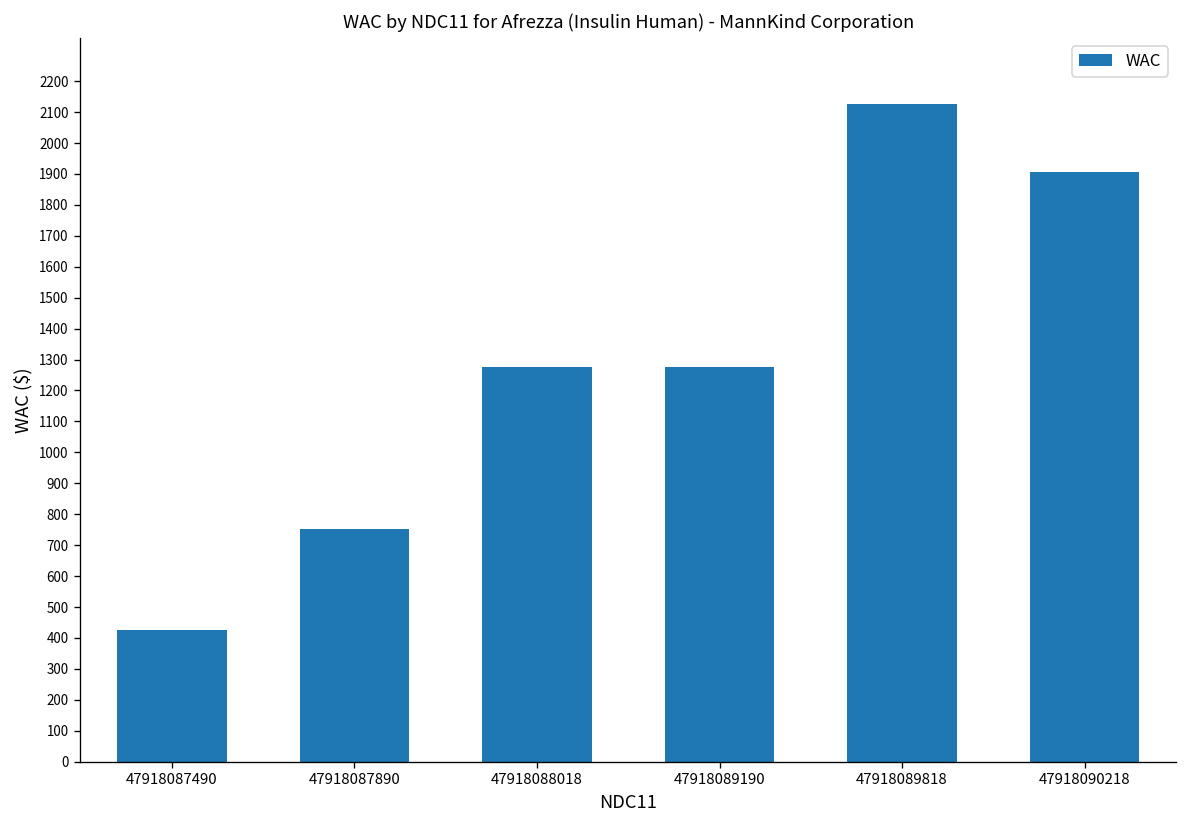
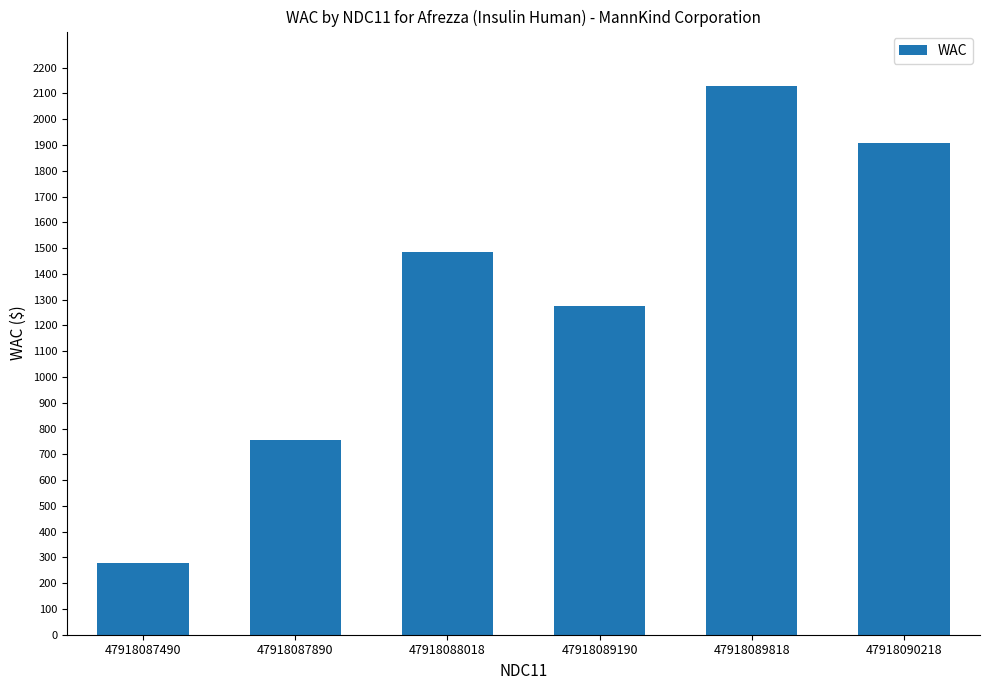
  {
-   "47918087490": 430,
+   "47918087490": 280,
    "47918087890": 750,
-   "47918088018": 1280,
+   "47918088018": 1480,
    "47918089190": 1280,
    "47918089818": 2130,
    "47918090218": 1910
  }
